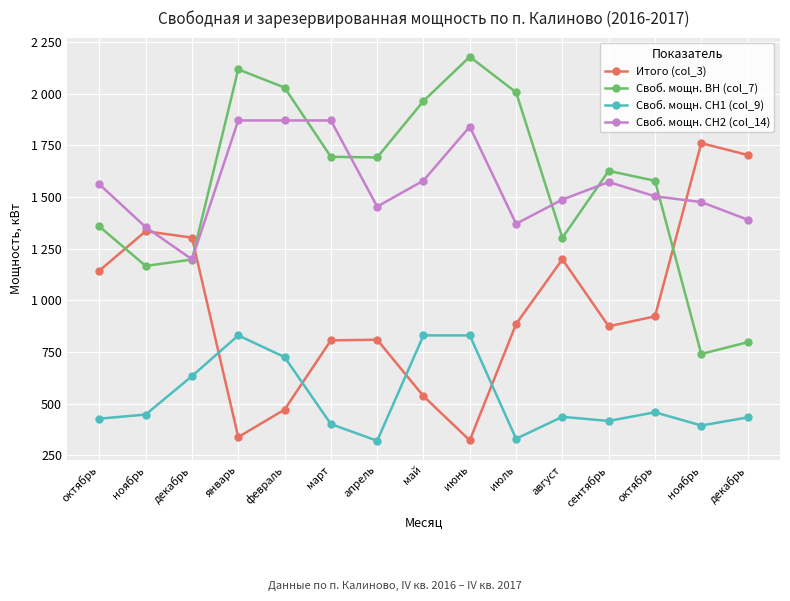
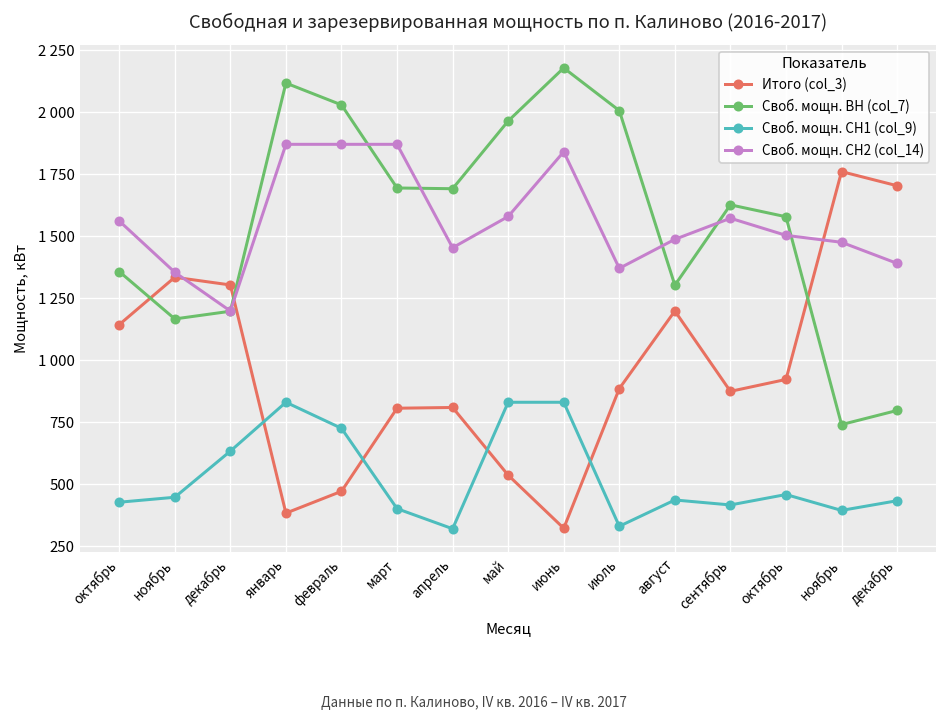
  {
    "Итого (col_3)": {
-     "январь": 340,
+     "январь": 380,
      "февраль": 470,
      "март": 810,
      "апрель": 810,
      "май": 540,
      "июнь": 320,
      "июль": 890,
      "август": 1200,
      "сентябрь": 870
    },
    "Своб. мощн. ВН (col_7)": {
      "январь": 2120,
      "февраль": 2030,
      "март": 1690,
      "апрель": 1690,
      "май": 1960,
      "июнь": 2180,
      "июль": 2010,
      "август": 1300,
      "сентябрь": 1630
    },
    "Своб. мощн. СН1 (col_9)": {
      "январь": 830,
      "февраль": 730,
      "март": 400,
      "апрель": 320,
      "май": 830,
      "июнь": 830,
      "июль": 330,
      "август": 440,
      "сентябрь": 420
    },
    "Своб. мощн. СН2 (col_14)": {
      "январь": 1870,
      "февраль": 1870,
      "март": 1870,
      "апрель": 1450,
      "май": 1580,
      "июнь": 1840,
      "июль": 1370,
      "август": 1490,
      "сентябрь": 1570
    }
  }
